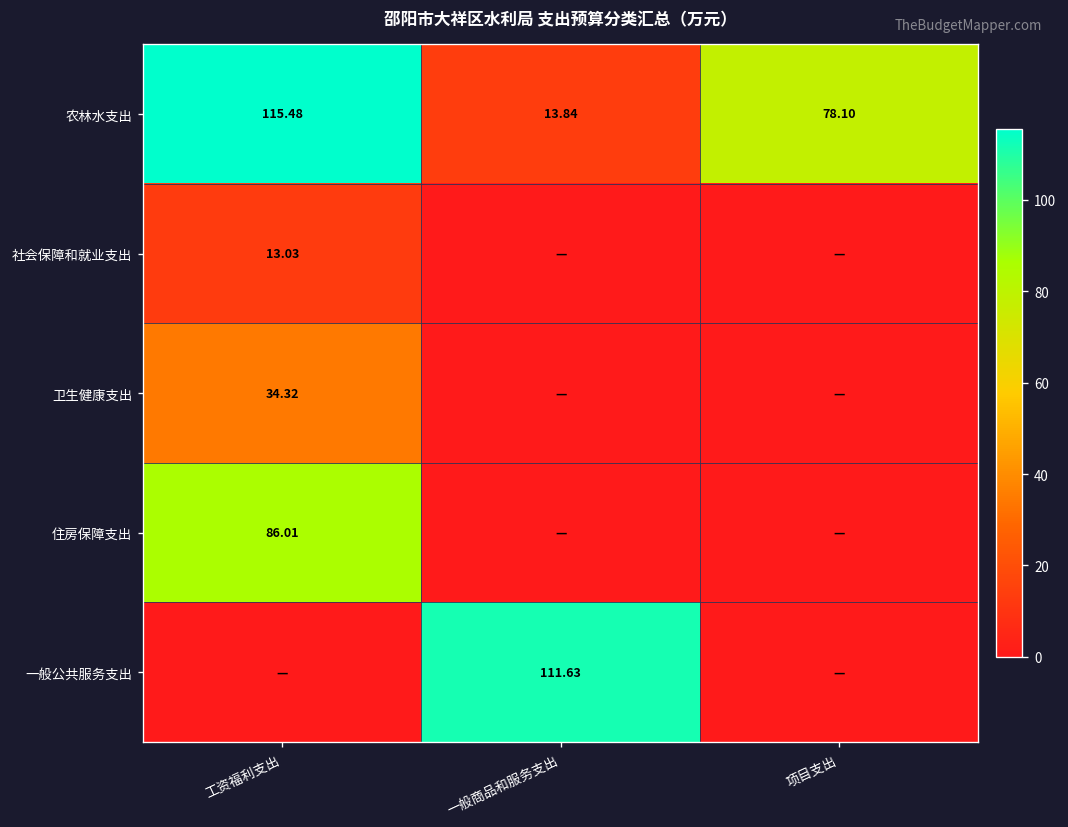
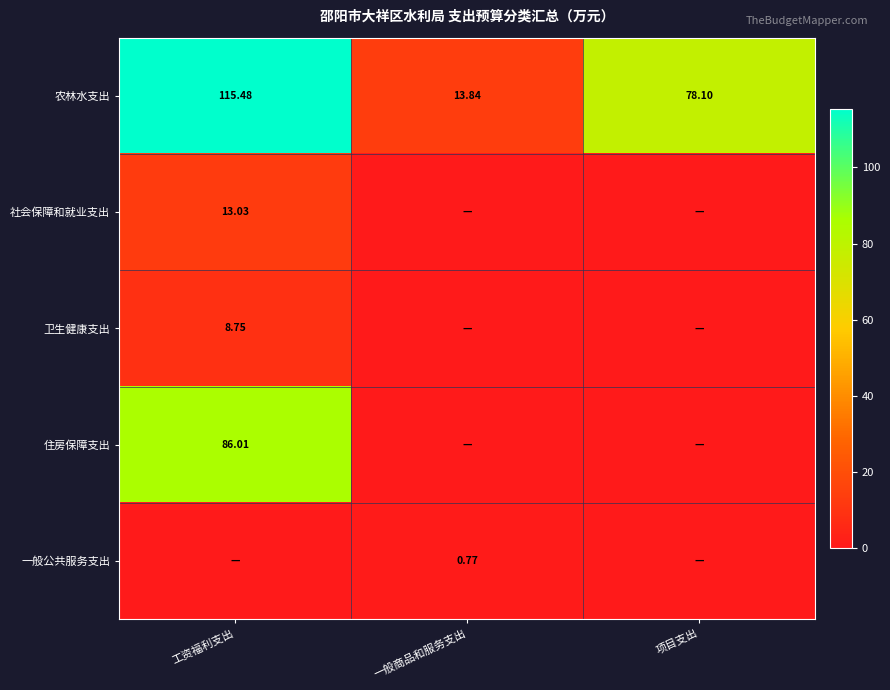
  {
    "农林水支出": {
      "工资福利支出": 115.48,
      "一般商品和服务支出": 13.84,
      "项目支出": 78.10
    },
    "社会保障和就业支出": {
      "工资福利支出": 13.03
    },
    "卫生健康支出": {
-     "工资福利支出": 34.32
+     "工资福利支出": 8.75
    },
    "住房保障支出": {
      "工资福利支出": 86.01
    },
    "一般公共服务支出": {
-     "一般商品和服务支出": 111.63
+     "一般商品和服务支出": 0.77
    }
  }
